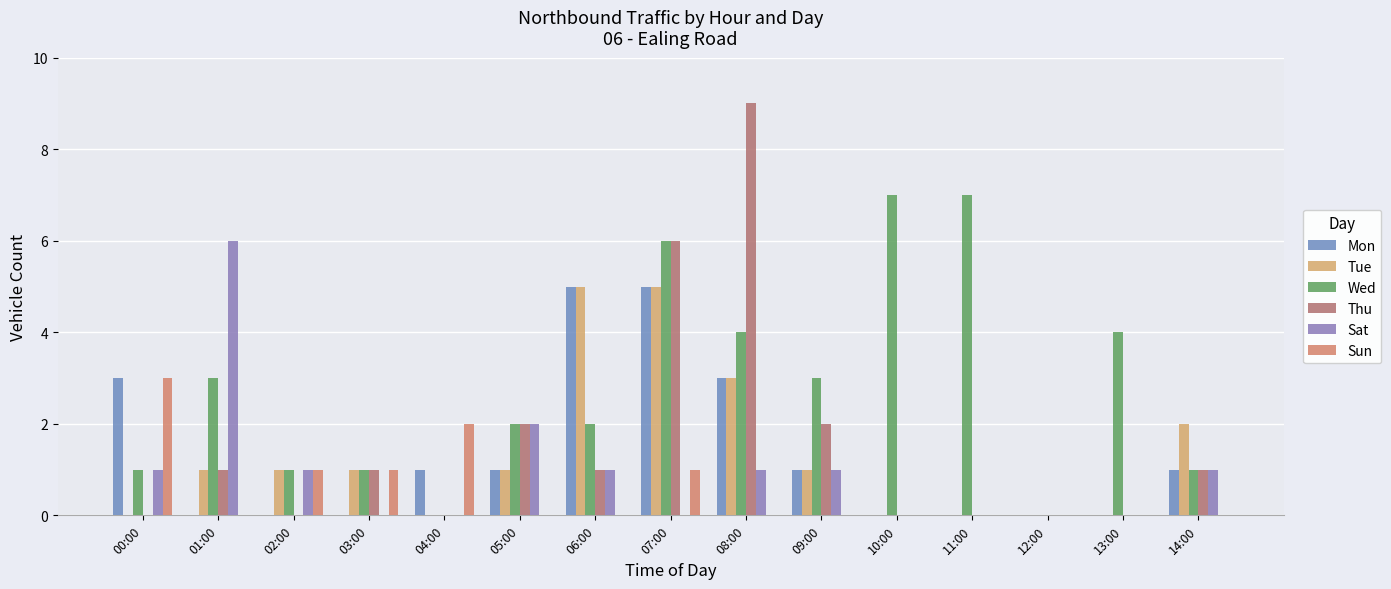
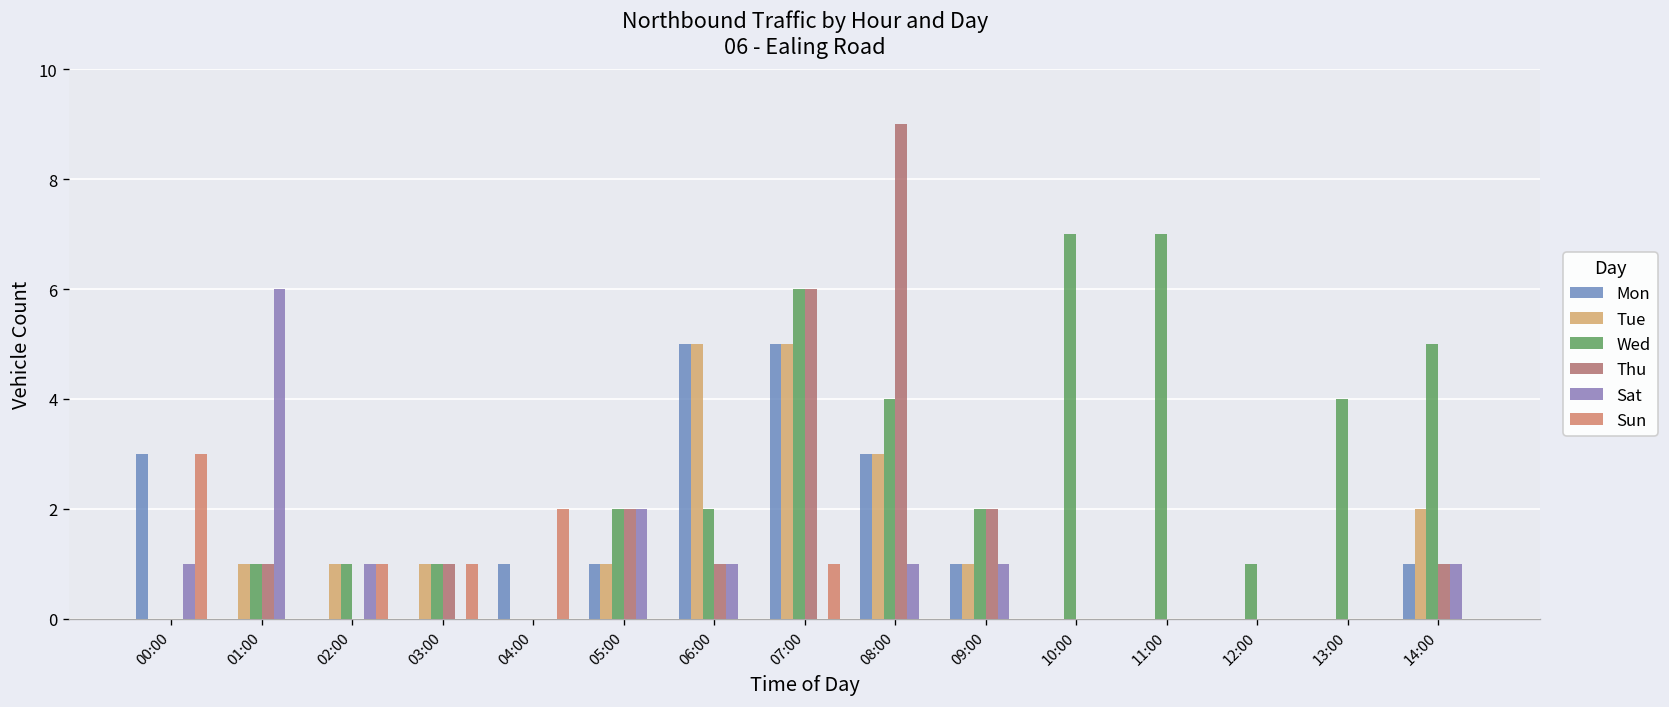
  {
    "Wed": {
-     "00:00": 1,
-     "01:00": 3,
+     "00:00": 0,
+     "01:00": 1,
      "02:00": 1,
      "03:00": 1,
      "04:00": 0,
      "05:00": 2,
      "06:00": 2,
      "07:00": 6,
      "08:00": 4,
-     "09:00": 3,
+     "09:00": 2,
      "10:00": 7,
      "11:00": 7,
-     "12:00": 0,
+     "12:00": 1,
      "13:00": 4,
-     "14:00": 1
+     "14:00": 5
    }
  }
